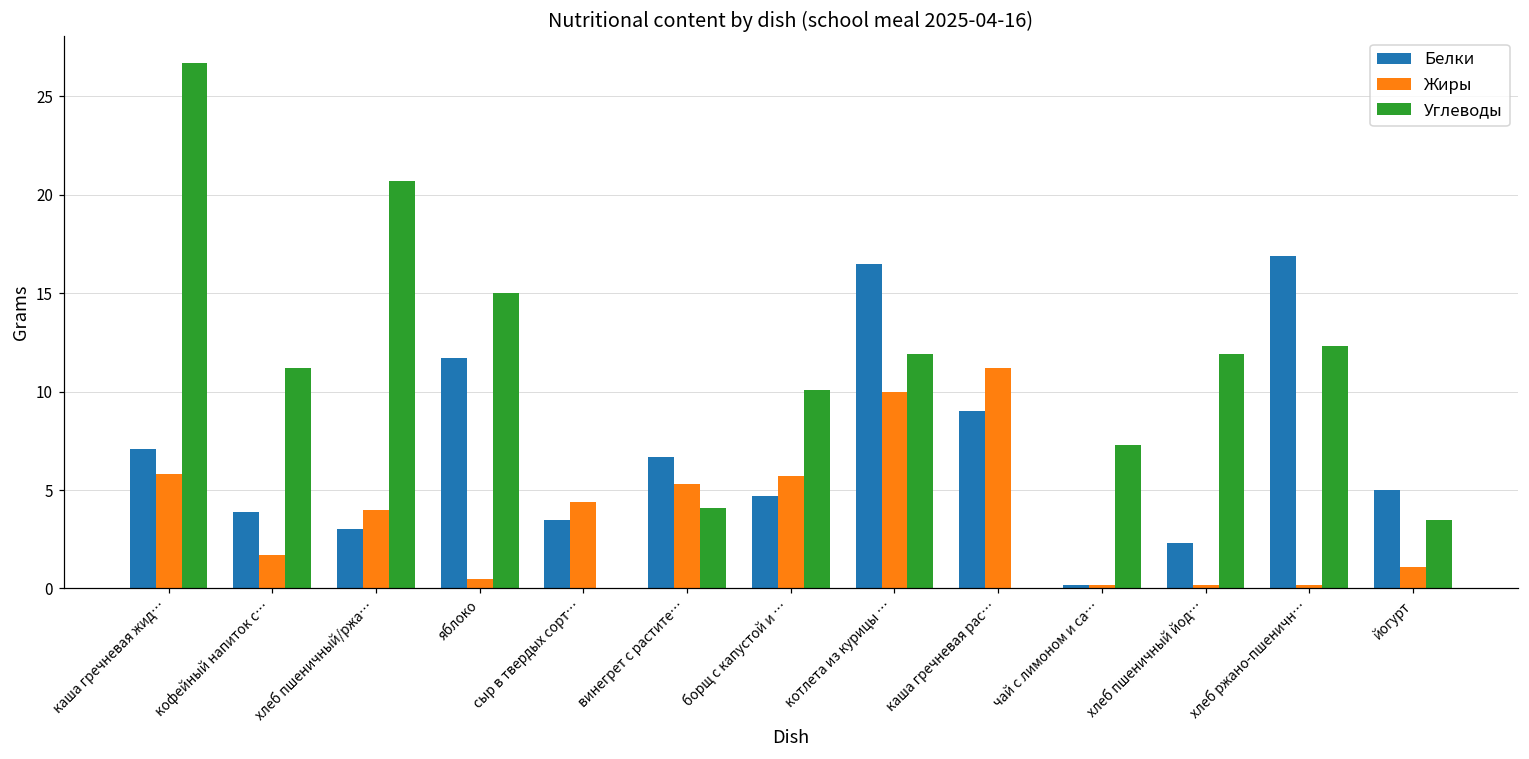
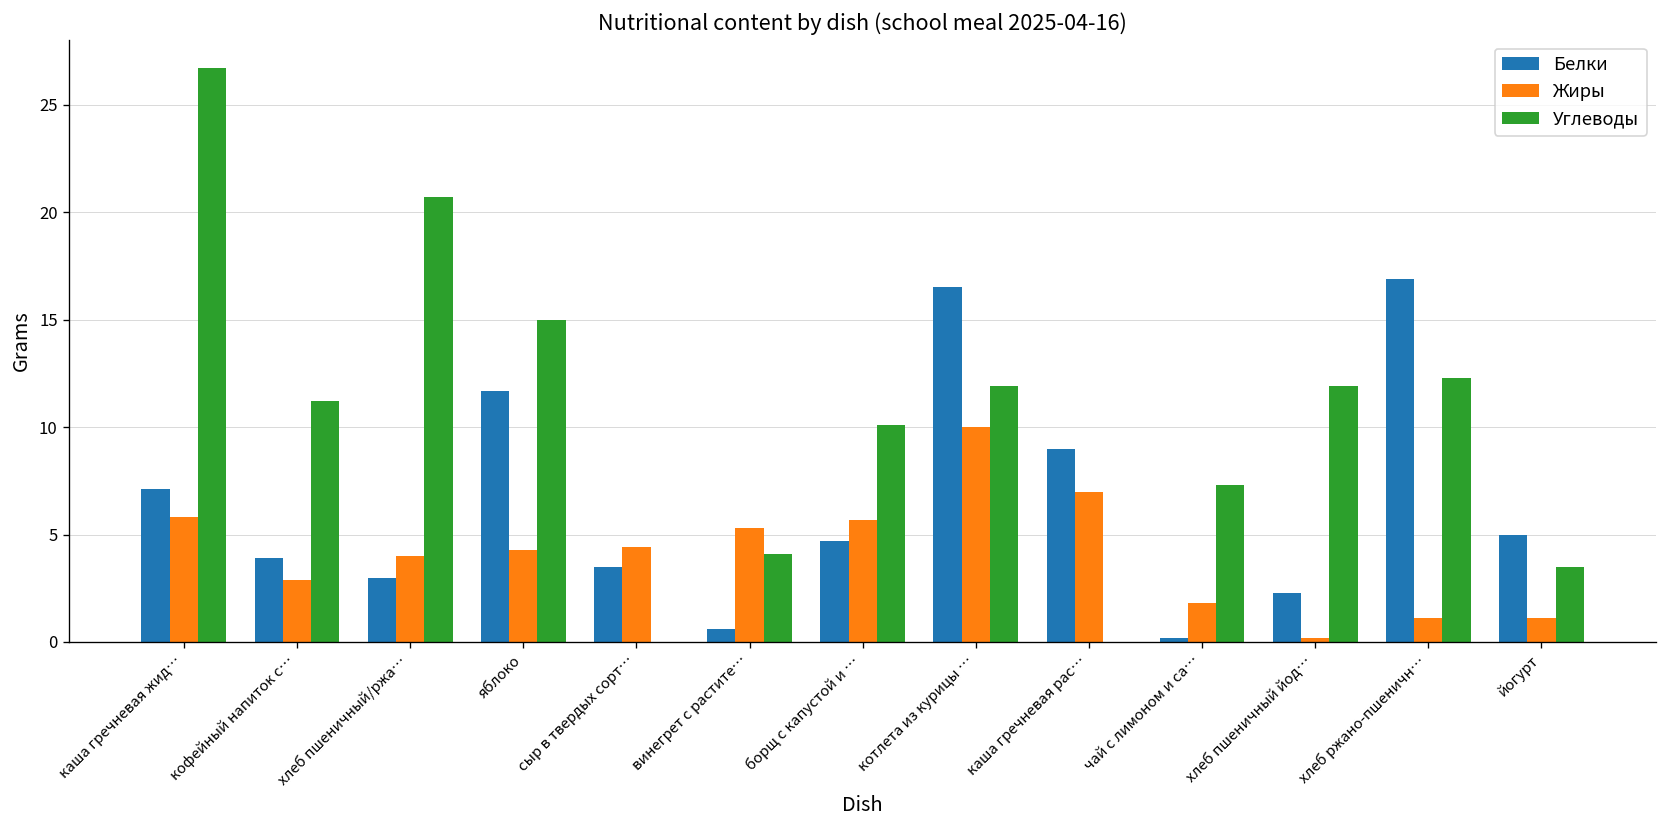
  {
    "Белки": {
      "каша гречневая жид…": 7.1,
      "кофейный напиток с…": 3.9,
      "хлеб пшеничный/ржа…": 3.0,
      "яблоко": 11.7,
      "сыр в твердых сорт…": 3.5,
-     "винегрет с растите…": 6.7,
+     "винегрет с растите…": 0.6,
      "борщ с капустой и …": 4.7,
      "котлета из курицы …": 16.5,
      "каша гречневая рас…": 9.0,
      "чай с лимоном и са…": 0.2,
      "хлеб пшеничный йод…": 2.3,
      "хлеб ржано-пшеничн…": 16.9,
      "йогурт": 5.0
    },
    "Жиры": {
      "каша гречневая жид…": 5.8,
-     "кофейный напиток с…": 1.7,
+     "кофейный напиток с…": 2.9,
      "хлеб пшеничный/ржа…": 4.0,
-     "яблоко": 0.5,
+     "яблоко": 4.3,
      "сыр в твердых сорт…": 4.4,
      "винегрет с растите…": 5.3,
      "борщ с капустой и …": 5.7,
      "котлета из курицы …": 10.0,
-     "каша гречневая рас…": 11.2,
-     "чай с лимоном и са…": 0.2,
+     "каша гречневая рас…": 7.0,
+     "чай с лимоном и са…": 1.8,
      "хлеб пшеничный йод…": 0.2,
-     "хлеб ржано-пшеничн…": 0.2,
+     "хлеб ржано-пшеничн…": 1.1,
      "йогурт": 1.1
    },
    "Углеводы": {
      "каша гречневая жид…": 26.7,
      "кофейный напиток с…": 11.2,
      "хлеб пшеничный/ржа…": 20.7,
      "яблоко": 15.0,
      "сыр в твердых сорт…": 0.0,
      "винегрет с растите…": 4.1,
      "борщ с капустой и …": 10.1,
      "котлета из курицы …": 11.9,
      "каша гречневая рас…": 0.0,
      "чай с лимоном и са…": 7.3,
      "хлеб пшеничный йод…": 11.9,
      "хлеб ржано-пшеничн…": 12.3,
      "йогурт": 3.5
    }
  }
